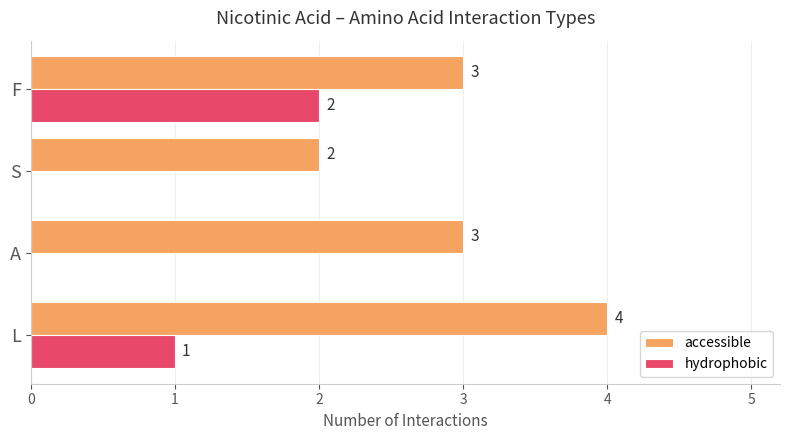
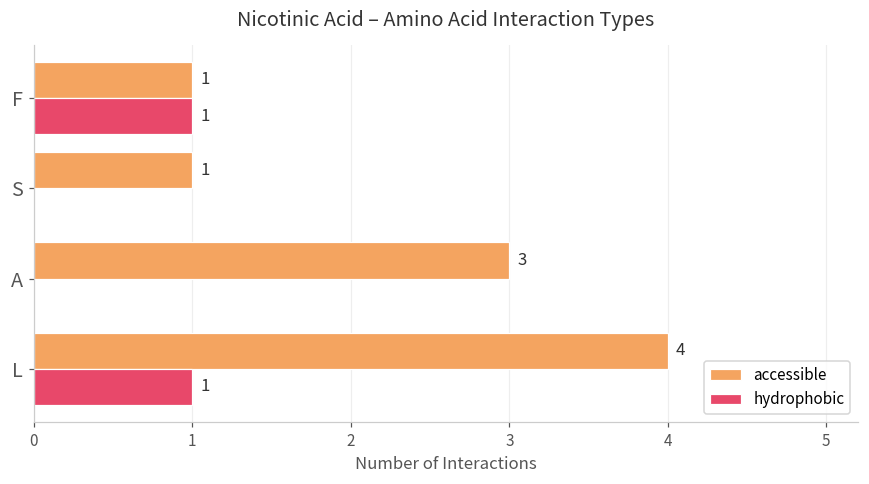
  {
    "accessible": {
-     "F": 3,
-     "S": 2,
+     "F": 1,
+     "S": 1,
      "A": 3,
      "L": 4
    },
    "hydrophobic": {
-     "F": 2,
+     "F": 1,
      "L": 1
    }
  }
